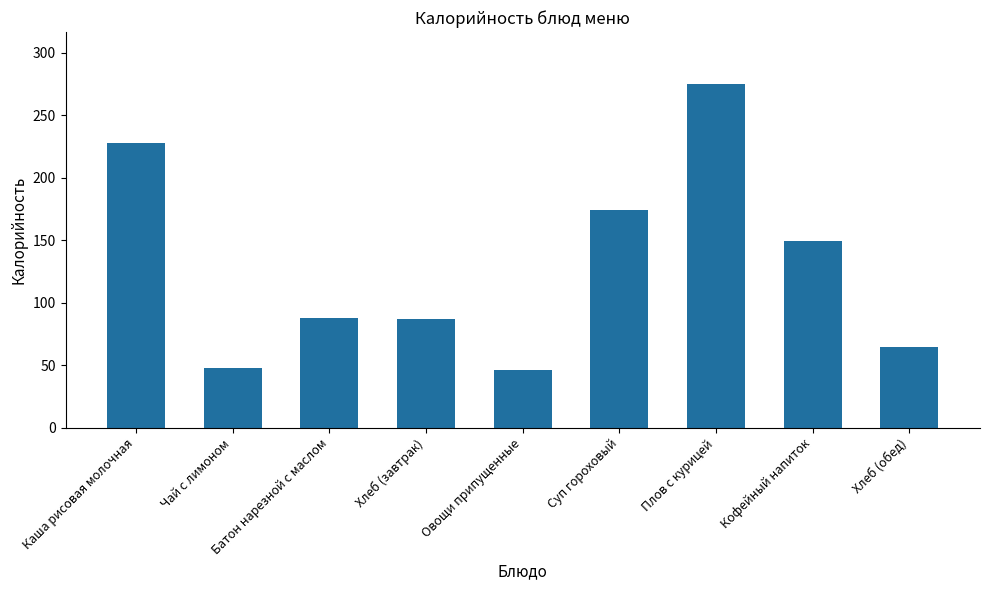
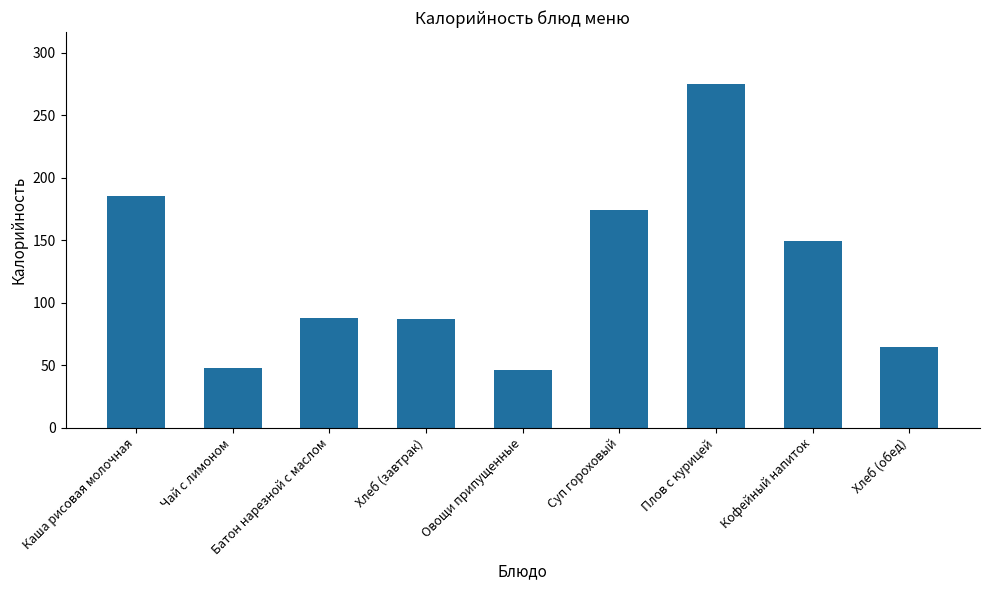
  {
-   "Каша рисовая молочная": 228,
+   "Каша рисовая молочная": 186,
    "Чай с лимоном": 48,
    "Батон нарезной с маслом": 88,
    "Хлеб (завтрак)": 87,
    "Овощи припущенные": 46,
    "Суп гороховый": 174,
    "Плов с курицей": 275,
    "Кофейный напиток": 149,
    "Хлеб (обед)": 65
  }
